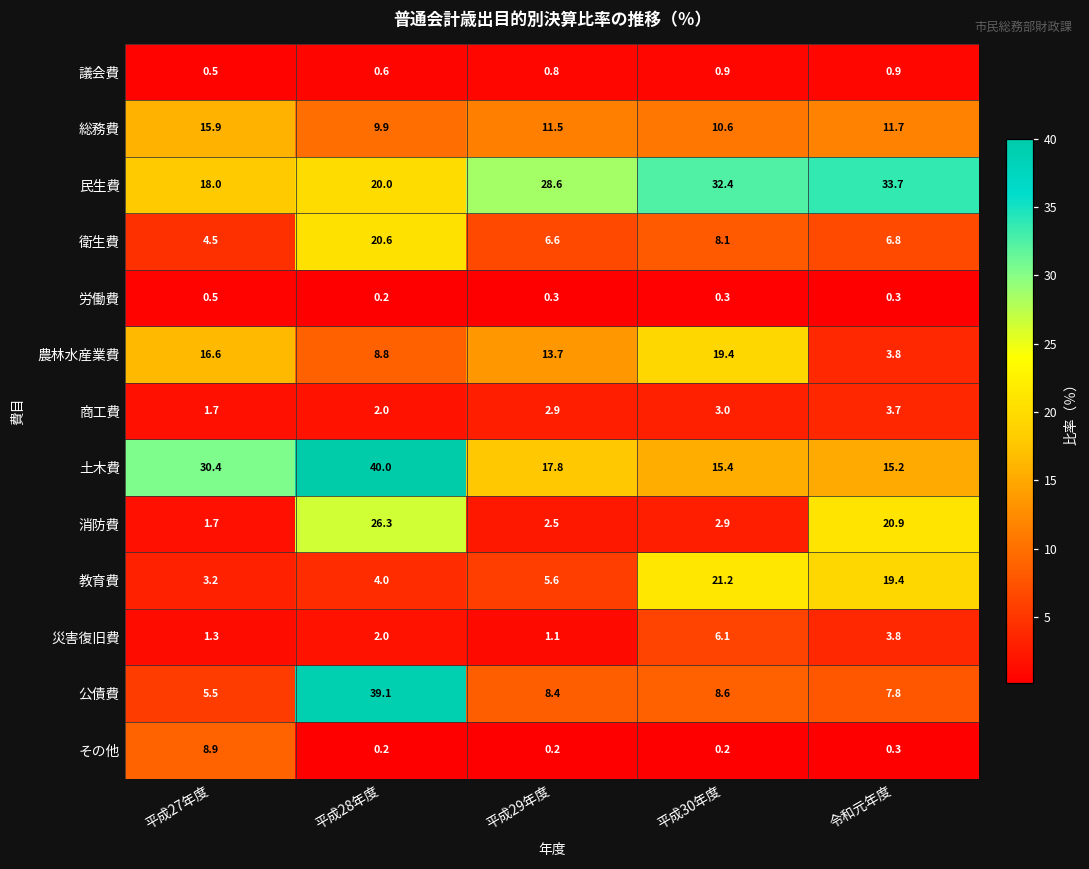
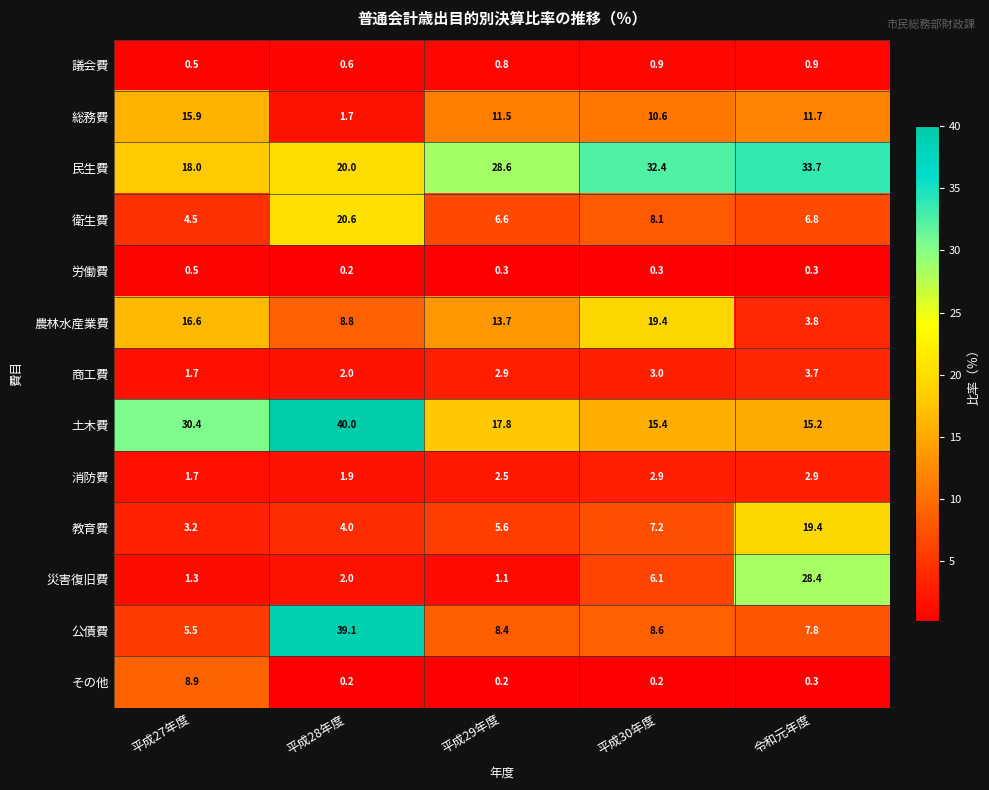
  {
    "議会費": {
      "平成27年度": 0.5,
      "平成28年度": 0.6,
      "平成29年度": 0.8,
      "平成30年度": 0.9,
      "令和元年度": 0.9
    },
    "総務費": {
      "平成27年度": 15.9,
-     "平成28年度": 9.9,
+     "平成28年度": 1.7,
      "平成29年度": 11.5,
      "平成30年度": 10.6,
      "令和元年度": 11.7
    },
    "民生費": {
      "平成27年度": 18.0,
      "平成28年度": 20.0,
      "平成29年度": 28.6,
      "平成30年度": 32.4,
      "令和元年度": 33.7
    },
    "衛生費": {
      "平成27年度": 4.5,
      "平成28年度": 20.6,
      "平成29年度": 6.6,
      "平成30年度": 8.1,
      "令和元年度": 6.8
    },
    "労働費": {
      "平成27年度": 0.5,
      "平成28年度": 0.2,
      "平成29年度": 0.3,
      "平成30年度": 0.3,
      "令和元年度": 0.3
    },
    "農林水産業費": {
      "平成27年度": 16.6,
      "平成28年度": 8.8,
      "平成29年度": 13.7,
      "平成30年度": 19.4,
      "令和元年度": 3.8
    },
    "商工費": {
      "平成27年度": 1.7,
      "平成28年度": 2.0,
      "平成29年度": 2.9,
      "平成30年度": 3.0,
      "令和元年度": 3.7
    },
    "土木費": {
      "平成27年度": 30.4,
      "平成28年度": 40.0,
      "平成29年度": 17.8,
      "平成30年度": 15.4,
      "令和元年度": 15.2
    },
    "消防費": {
      "平成27年度": 1.7,
-     "平成28年度": 26.3,
+     "平成28年度": 1.9,
      "平成29年度": 2.5,
      "平成30年度": 2.9,
-     "令和元年度": 20.9
+     "令和元年度": 2.9
    },
    "教育費": {
      "平成27年度": 3.2,
      "平成28年度": 4.0,
      "平成29年度": 5.6,
-     "平成30年度": 21.2,
+     "平成30年度": 7.2,
      "令和元年度": 19.4
    },
    "災害復旧費": {
      "平成27年度": 1.3,
      "平成28年度": 2.0,
      "平成29年度": 1.1,
      "平成30年度": 6.1,
-     "令和元年度": 3.8
+     "令和元年度": 28.4
    },
    "公債費": {
      "平成27年度": 5.5,
      "平成28年度": 39.1,
      "平成29年度": 8.4,
      "平成30年度": 8.6,
      "令和元年度": 7.8
    },
    "その他": {
      "平成27年度": 8.9,
      "平成28年度": 0.2,
      "平成29年度": 0.2,
      "平成30年度": 0.2,
      "令和元年度": 0.3
    }
  }
